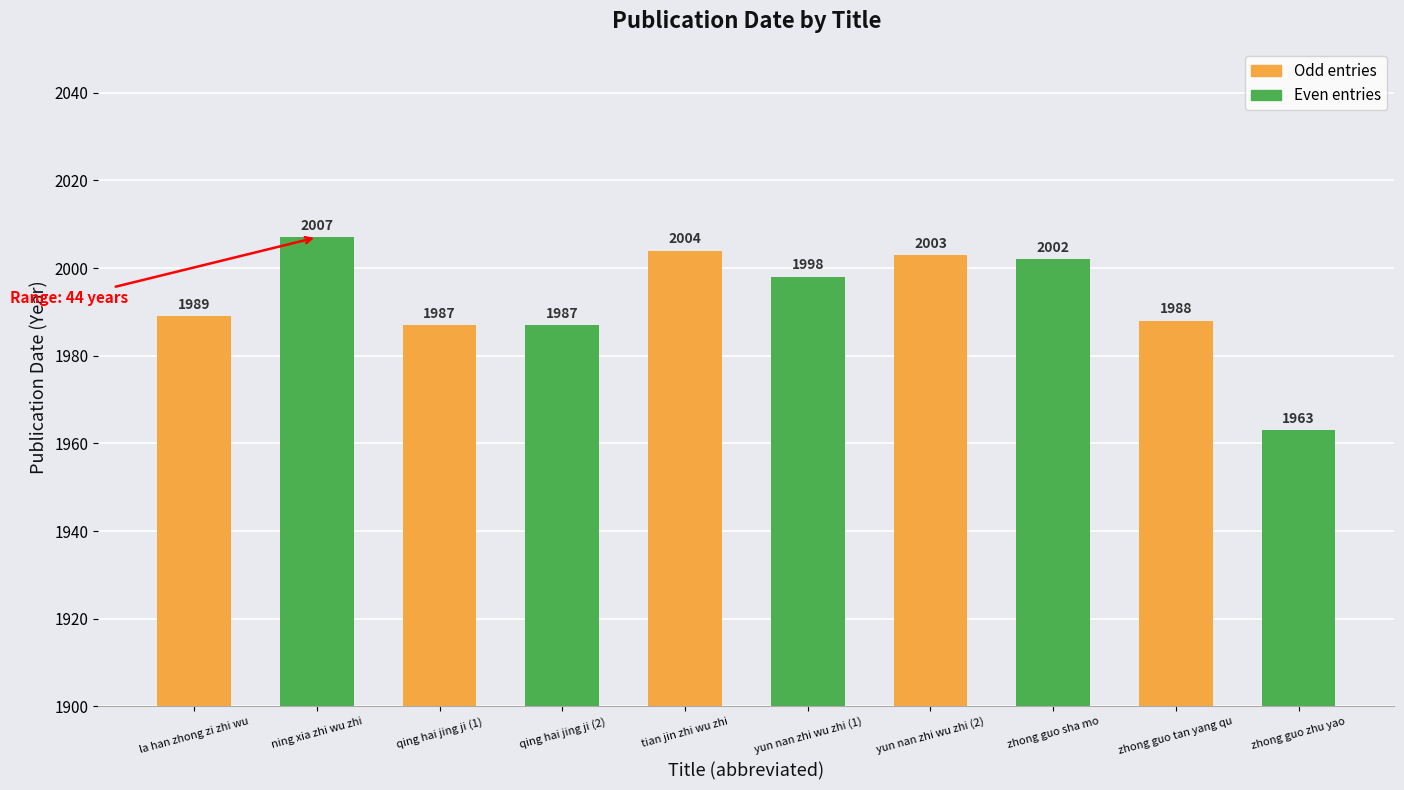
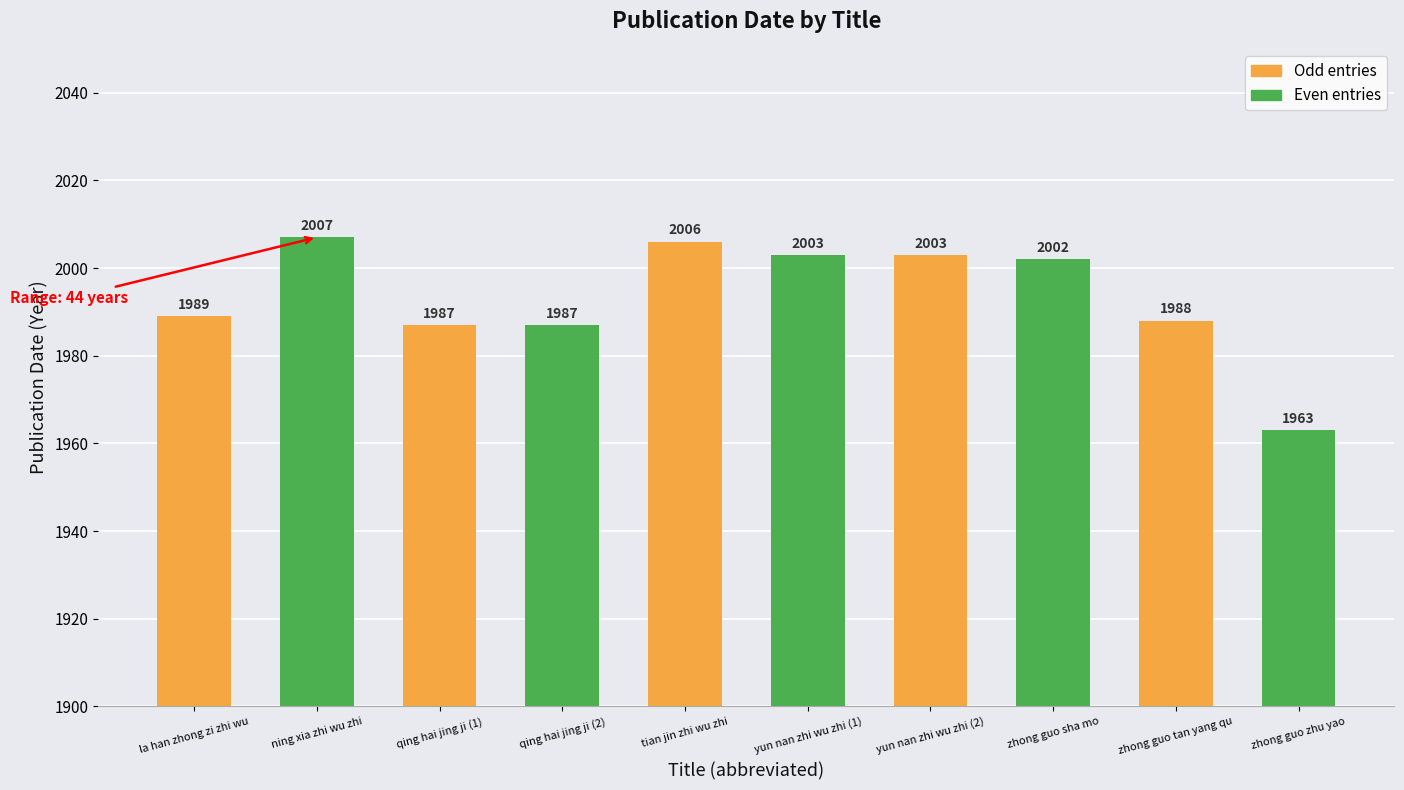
  {
    "ning xia zhi wu zhi": 2007,
    "qing hai jing ji (1)": 1987,
    "qing hai jing ji (2)": 1987,
-   "tian jin zhi wu zhi": 2004,
-   "yun nan zhi wu zhi (1)": 1998,
+   "tian jin zhi wu zhi": 2006,
+   "yun nan zhi wu zhi (1)": 2003,
    "yun nan zhi wu zhi (2)": 2003,
    "zhong guo sha mo": 2002,
    "zhong guo tan yang qu": 1988,
    "zhong guo zhu yao": 1963
  }
